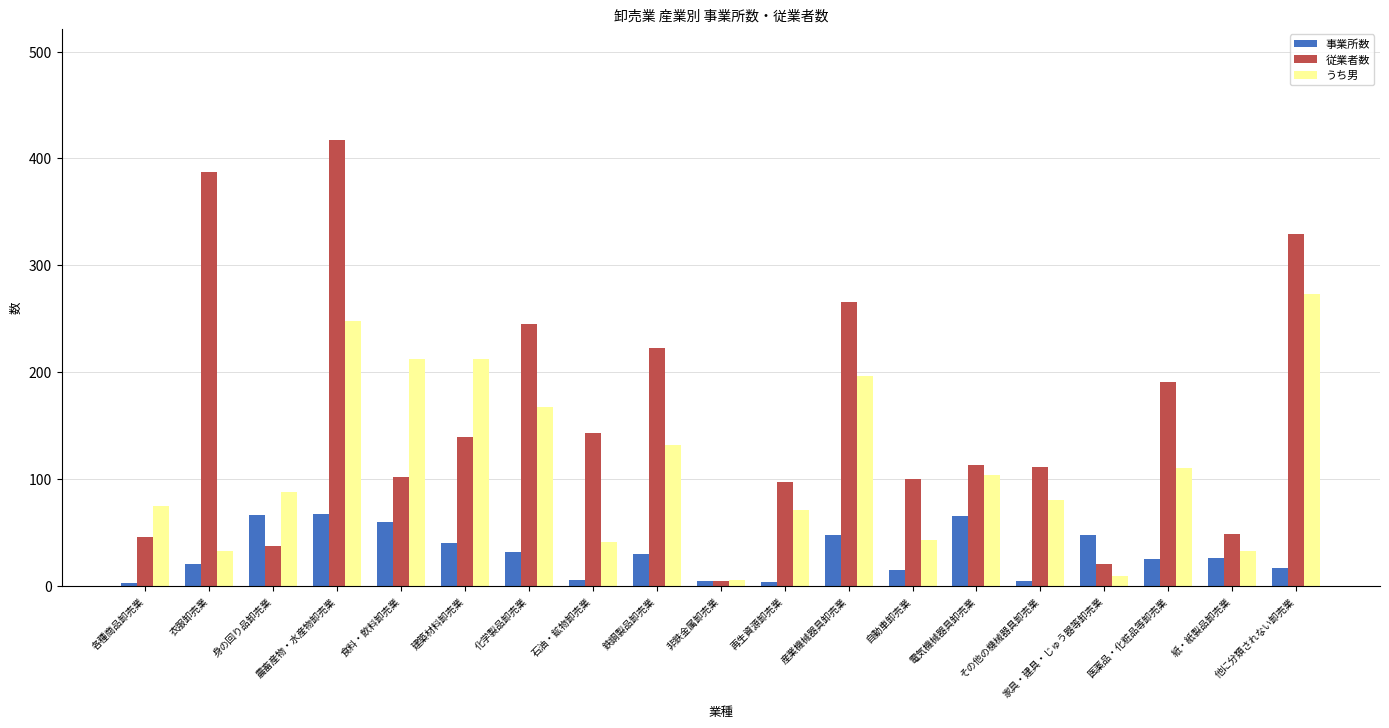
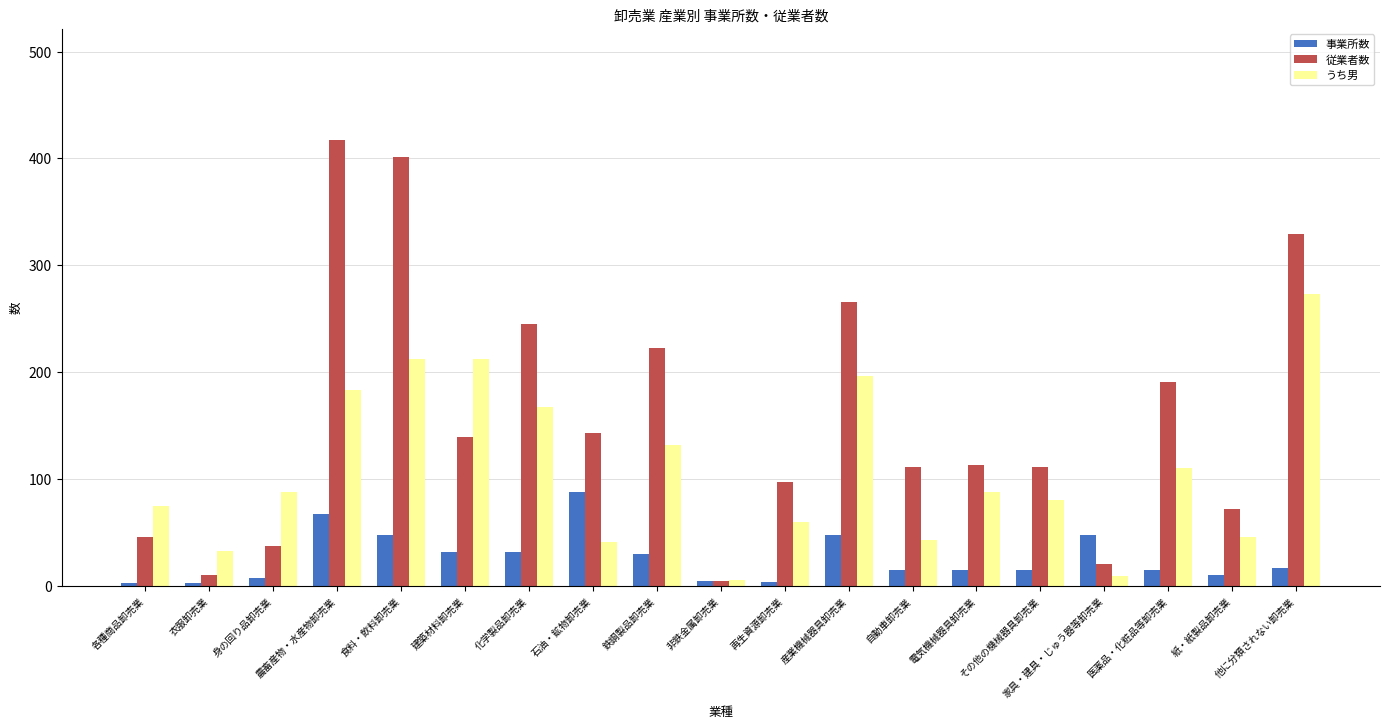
  {
    "事業所数": {
      "各種商品卸売業": 3,
-     "衣服卸売業": 21,
-     "身の回り品卸売業": 66,
+     "衣服卸売業": 3,
+     "身の回り品卸売業": 7,
      "農畜産物・水産物卸売業": 67,
-     "食料・飲料卸売業": 60,
-     "建築材料卸売業": 40,
+     "食料・飲料卸売業": 48,
+     "建築材料卸売業": 32,
      "化学製品卸売業": 32,
-     "石油・鉱物卸売業": 6,
+     "石油・鉱物卸売業": 88,
      "鉄鋼製品卸売業": 30,
      "非鉄金属卸売業": 5,
      "再生資源卸売業": 4,
      "産業機械器具卸売業": 48,
      "自動車卸売業": 15,
-     "電気機械器具卸売業": 65,
-     "その他の機械器具卸売業": 5,
+     "電気機械器具卸売業": 15,
+     "その他の機械器具卸売業": 15,
      "家具・建具・じゅう器等卸売業": 48,
-     "医薬品・化粧品等卸売業": 25,
-     "紙・紙製品卸売業": 26,
+     "医薬品・化粧品等卸売業": 15,
+     "紙・紙製品卸売業": 10,
      "他に分類されない卸売業": 17
    },
    "従業者数": {
      "各種商品卸売業": 46,
-     "衣服卸売業": 387,
+     "衣服卸売業": 10,
      "身の回り品卸売業": 37,
      "農畜産物・水産物卸売業": 417,
-     "食料・飲料卸売業": 102,
+     "食料・飲料卸売業": 401,
      "建築材料卸売業": 139,
      "化学製品卸売業": 245,
      "石油・鉱物卸売業": 143,
      "鉄鋼製品卸売業": 223,
      "非鉄金属卸売業": 5,
      "再生資源卸売業": 97,
      "産業機械器具卸売業": 266,
-     "自動車卸売業": 100,
+     "自動車卸売業": 111,
      "電気機械器具卸売業": 113,
      "その他の機械器具卸売業": 111,
      "家具・建具・じゅう器等卸売業": 21,
      "医薬品・化粧品等卸売業": 191,
-     "紙・紙製品卸売業": 49,
+     "紙・紙製品卸売業": 72,
      "他に分類されない卸売業": 329
    },
    "うち男": {
      "各種商品卸売業": 75,
      "衣服卸売業": 33,
      "身の回り品卸売業": 88,
-     "農畜産物・水産物卸売業": 248,
+     "農畜産物・水産物卸売業": 183,
      "食料・飲料卸売業": 212,
      "建築材料卸売業": 212,
      "化学製品卸売業": 167,
      "石油・鉱物卸売業": 41,
      "鉄鋼製品卸売業": 132,
      "非鉄金属卸売業": 6,
-     "再生資源卸売業": 71,
+     "再生資源卸売業": 60,
      "産業機械器具卸売業": 196,
      "自動車卸売業": 43,
-     "電気機械器具卸売業": 104,
+     "電気機械器具卸売業": 88,
      "その他の機械器具卸売業": 80,
      "家具・建具・じゅう器等卸売業": 9,
      "医薬品・化粧品等卸売業": 110,
-     "紙・紙製品卸売業": 33,
+     "紙・紙製品卸売業": 46,
      "他に分類されない卸売業": 273
    }
  }
